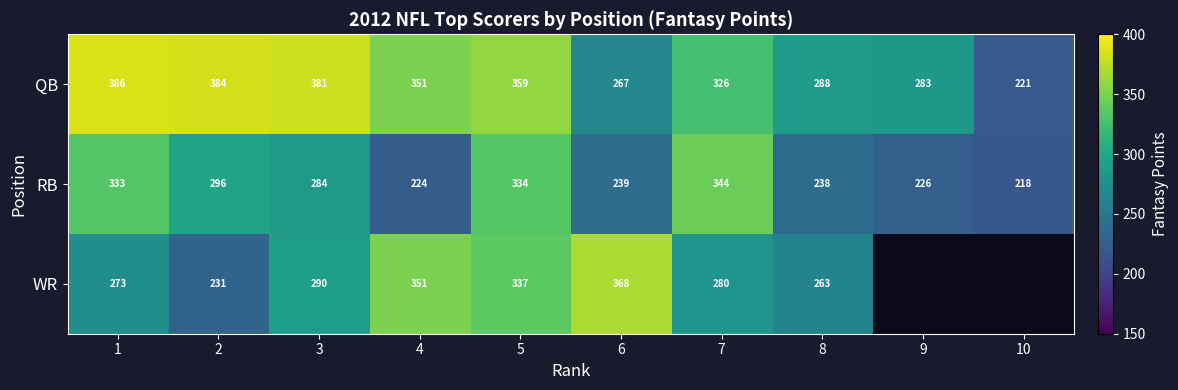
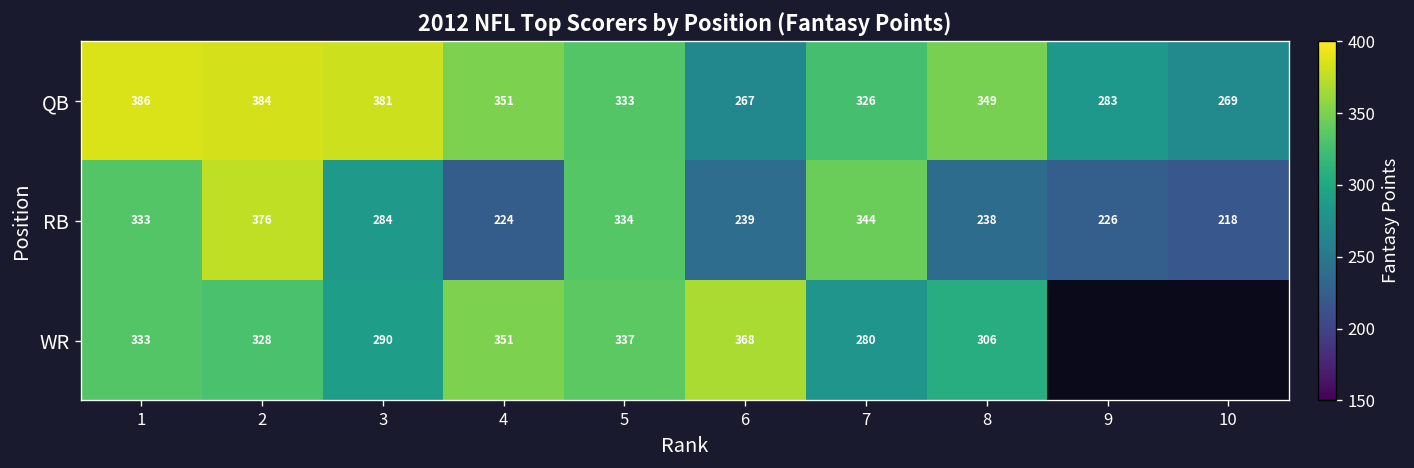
  {
    "QB": {
      "1": 386,
      "2": 384,
      "3": 381,
      "4": 351,
-     "5": 359,
+     "5": 333,
      "6": 267,
      "7": 326,
-     "8": 288,
+     "8": 349,
      "9": 283,
-     "10": 221
+     "10": 269
    },
    "RB": {
      "1": 333,
-     "2": 296,
+     "2": 376,
      "3": 284,
      "4": 224,
      "5": 334,
      "6": 239,
      "7": 344,
      "8": 238,
      "9": 226,
      "10": 218
    },
    "WR": {
-     "1": 273,
-     "2": 231,
+     "1": 333,
+     "2": 328,
      "3": 290,
      "4": 351,
      "5": 337,
      "6": 368,
      "7": 280,
-     "8": 263
+     "8": 306
    }
  }
